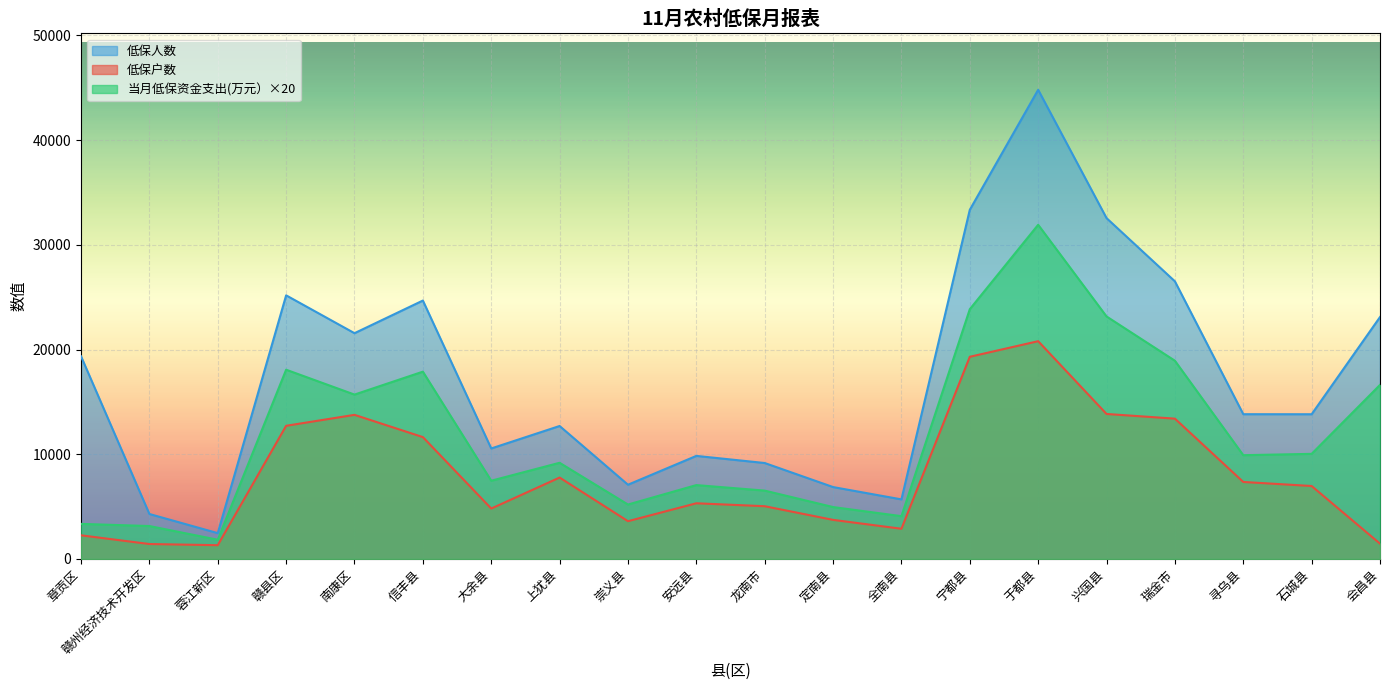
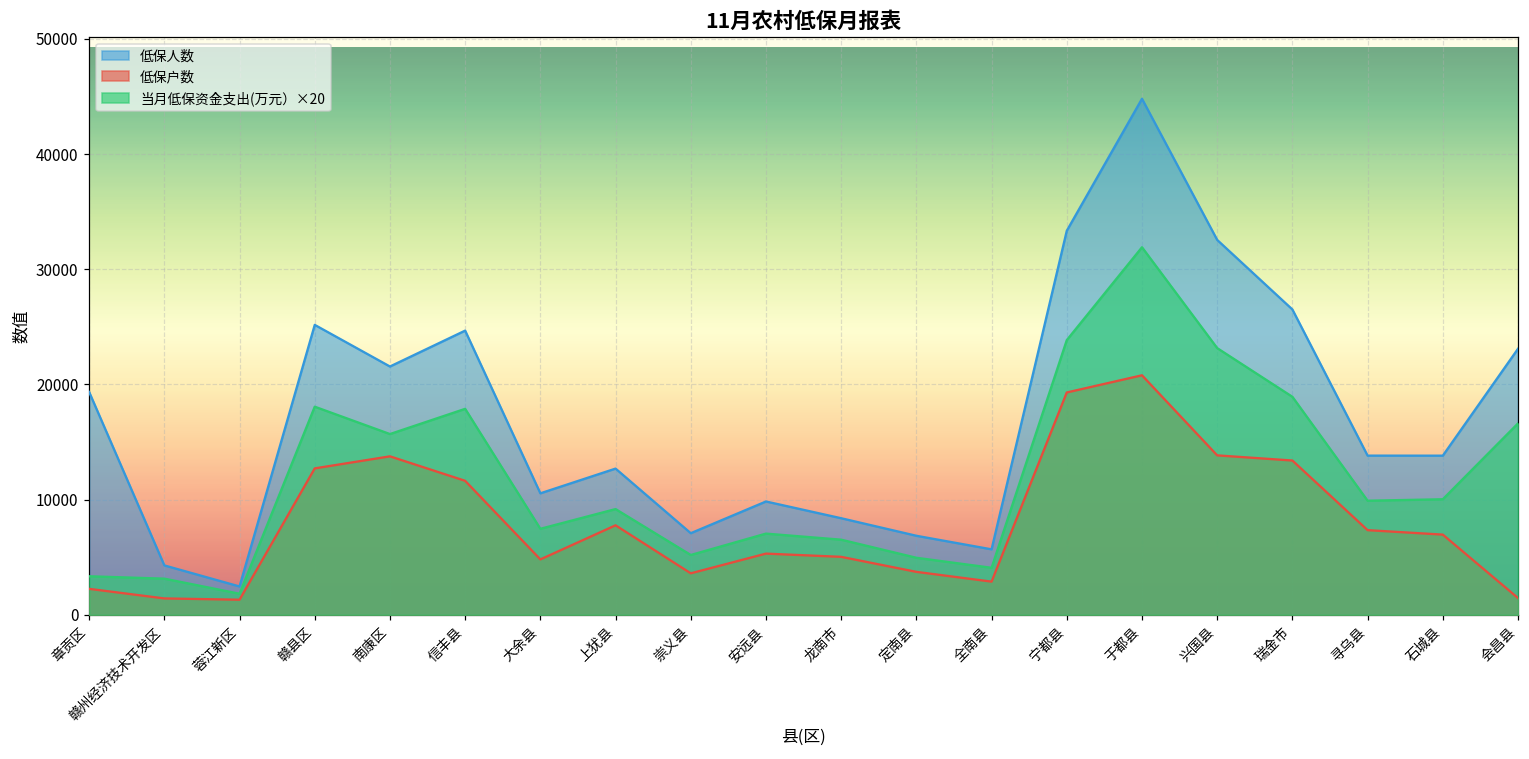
  {
    "低保人数": {
      "章贡区": 19400,
      "赣州经济技术开发区": 4300,
      "蓉江新区": 2500,
      "赣县区": 25200,
      "南康区": 21600,
      "信丰县": 24700,
      "大余县": 10600,
      "上犹县": 12700,
      "崇义县": 7100,
      "安远县": 9800,
-     "龙南市": 9200,
+     "龙南市": 8400,
      "定南县": 6900,
      "全南县": 5700,
      "宁都县": 33300,
      "于都县": 44800,
      "兴国县": 32500,
      "瑞金市": 26500,
      "寻乌县": 13800,
      "石城县": 13800,
      "会昌县": 23100
    },
    "低保户数": {
      "章贡区": 2300,
      "赣州经济技术开发区": 1400,
      "蓉江新区": 1300,
      "赣县区": 12700,
      "南康区": 13800,
      "信丰县": 11600,
      "大余县": 4800,
      "上犹县": 7800,
      "崇义县": 3600,
      "安远县": 5300,
      "龙南市": 5000,
      "定南县": 3700,
      "全南县": 2900,
      "宁都县": 19300,
      "于都县": 20800,
      "兴国县": 13800,
      "瑞金市": 13400,
      "寻乌县": 7400,
      "石城县": 7000,
      "会昌县": 1500
    },
    "当月低保资金支出(万元）×20": {
      "章贡区": 3400,
      "赣州经济技术开发区": 3100,
      "蓉江新区": 1800,
      "赣县区": 18100,
      "南康区": 15700,
      "信丰县": 17900,
      "大余县": 7500,
      "上犹县": 9200,
      "崇义县": 5200,
      "安远县": 7100,
      "龙南市": 6500,
      "定南县": 5000,
      "全南县": 4100,
      "宁都县": 23900,
      "于都县": 31900,
      "兴国县": 23200,
      "瑞金市": 18900,
      "寻乌县": 9900,
      "石城县": 10000,
      "会昌县": 16600
    }
  }
